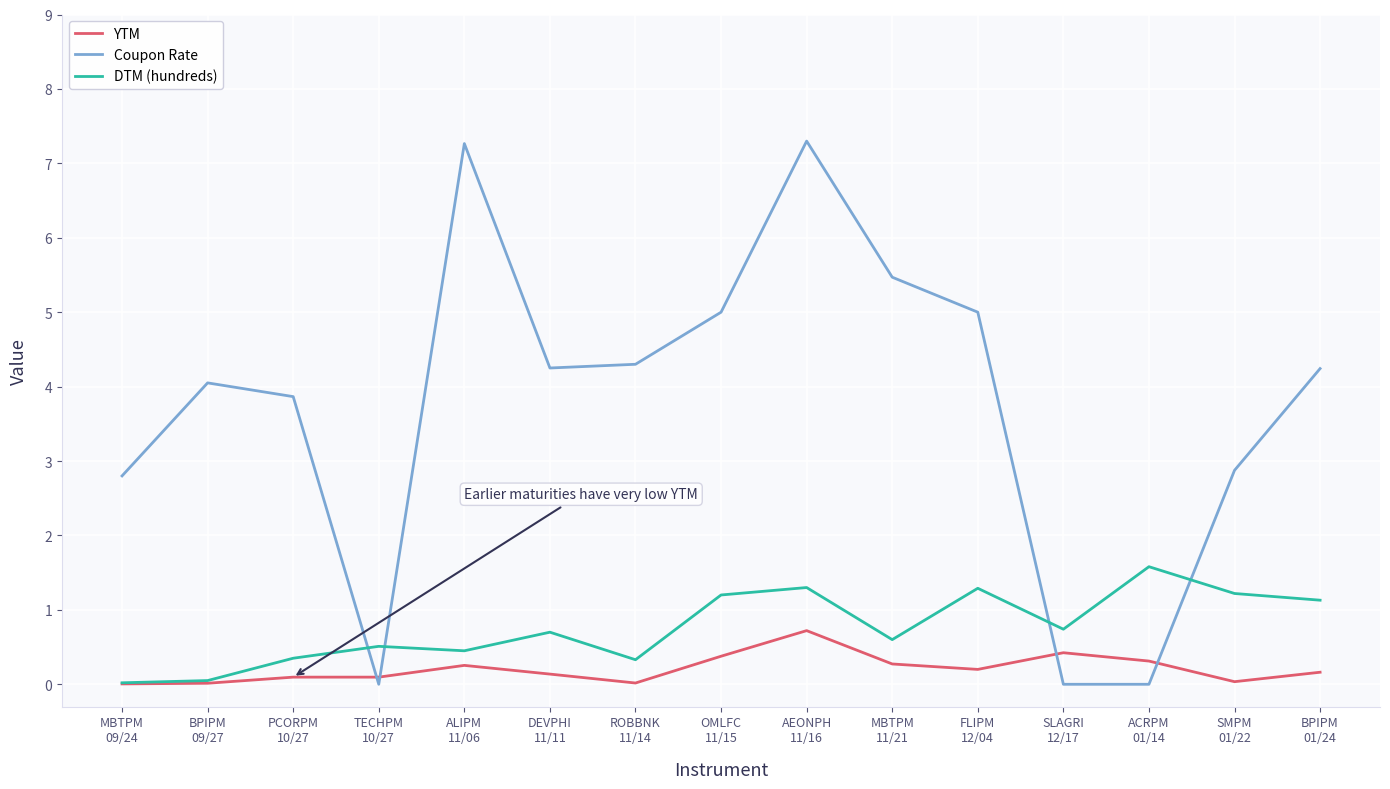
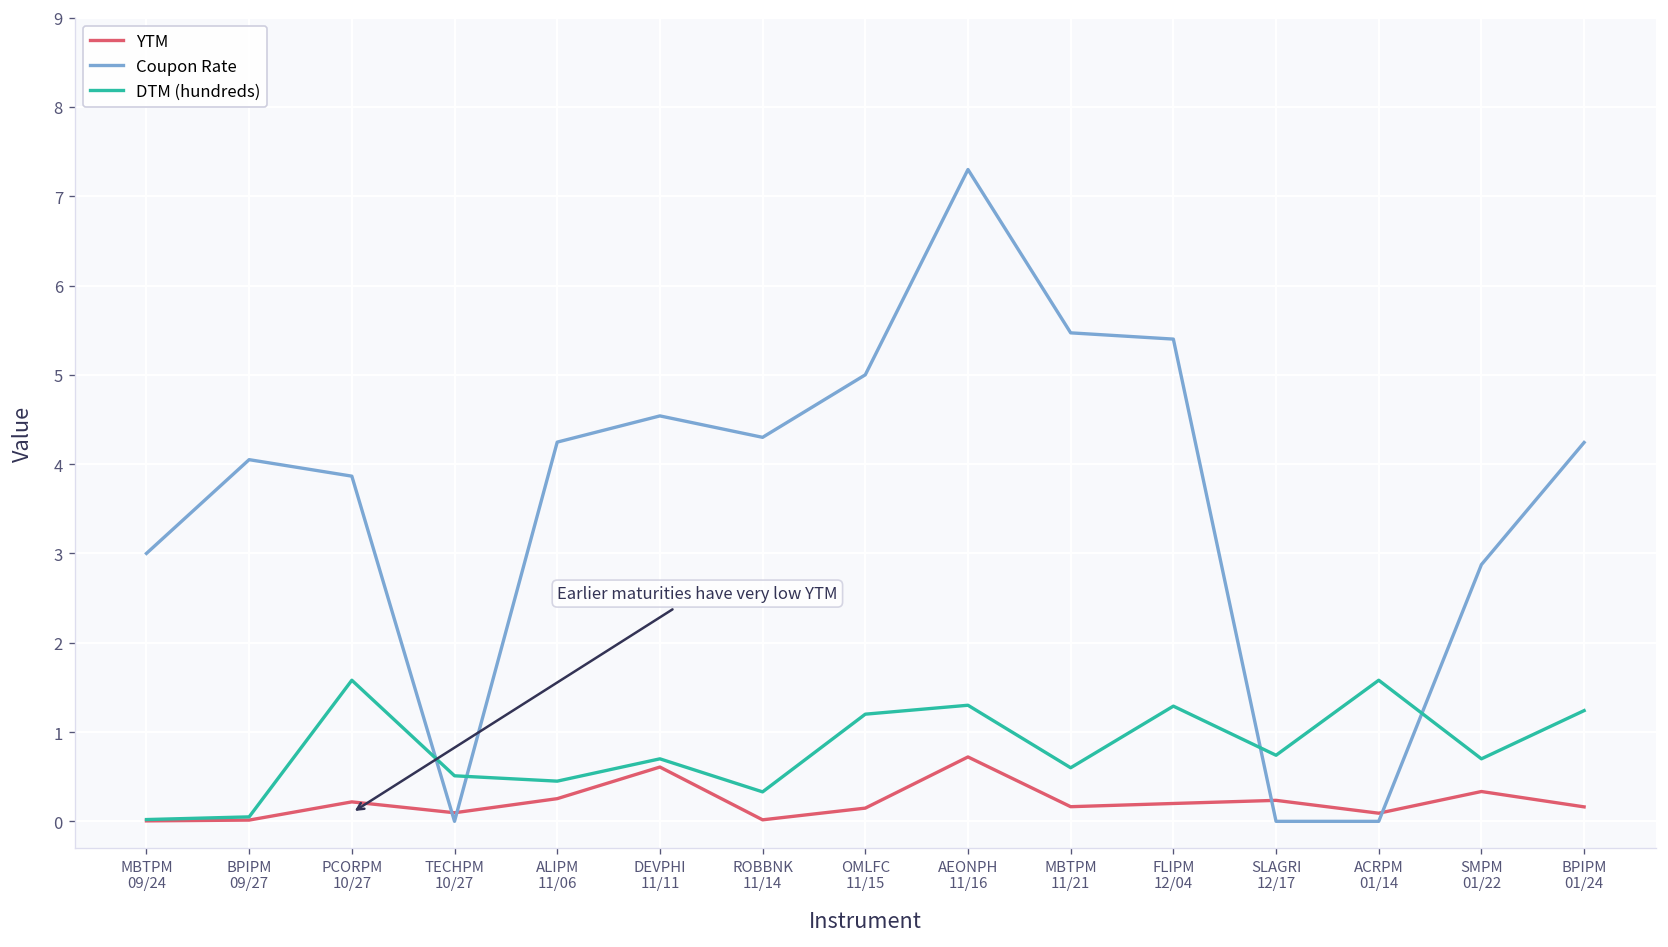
  {
    "YTM": {
      "BPIPM 09/27": 0.0,
-     "PCORPM 10/27": 0.1,
+     "PCORPM 10/27": 0.2,
      "TECHPM 10/27": 0.1,
      "ALIPM 11/06": 0.3,
-     "DEVPHI 11/11": 0.1,
+     "DEVPHI 11/11": 0.6,
      "ROBBNK 11/14": 0.0,
-     "OMLFC 11/15": 0.4,
+     "OMLFC 11/15": 0.1,
      "AEONPH 11/16": 0.7,
-     "MBTPM 11/21": 0.3,
+     "MBTPM 11/21": 0.2,
      "FLIPM 12/04": 0.2,
-     "SLAGRI 12/17": 0.4,
-     "ACRPM 01/14": 0.3,
-     "SMPM 01/22": 0.0,
+     "SLAGRI 12/17": 0.2,
+     "ACRPM 01/14": 0.1,
+     "SMPM 01/22": 0.3,
      "BPIPM 01/24": 0.2
    },
    "Coupon Rate": {
-     "MBTPM 09/24": 2.8,
+     "MBTPM 09/24": 3.0,
      "BPIPM 09/27": 4.1,
      "PCORPM 10/27": 3.9,
      "TECHPM 10/27": 0.0,
-     "ALIPM 11/06": 7.3,
-     "DEVPHI 11/11": 4.3,
+     "ALIPM 11/06": 4.2,
+     "DEVPHI 11/11": 4.5,
      "ROBBNK 11/14": 4.3,
      "OMLFC 11/15": 5.0,
      "AEONPH 11/16": 7.3,
      "MBTPM 11/21": 5.5,
-     "FLIPM 12/04": 5.0,
+     "FLIPM 12/04": 5.4,
      "SLAGRI 12/17": 0.0,
      "ACRPM 01/14": 0.0,
      "SMPM 01/22": 2.9,
      "BPIPM 01/24": 4.2
    },
    "DTM (hundreds)": {
      "BPIPM 09/27": 0.1,
-     "PCORPM 10/27": 0.4,
+     "PCORPM 10/27": 1.6,
      "TECHPM 10/27": 0.5,
      "ALIPM 11/06": 0.5,
      "DEVPHI 11/11": 0.7,
      "ROBBNK 11/14": 0.3,
      "OMLFC 11/15": 1.2,
      "AEONPH 11/16": 1.3,
      "MBTPM 11/21": 0.6,
      "FLIPM 12/04": 1.3,
      "SLAGRI 12/17": 0.7,
      "ACRPM 01/14": 1.6,
-     "SMPM 01/22": 1.2,
-     "BPIPM 01/24": 1.1
+     "SMPM 01/22": 0.7,
+     "BPIPM 01/24": 1.2
    }
  }
